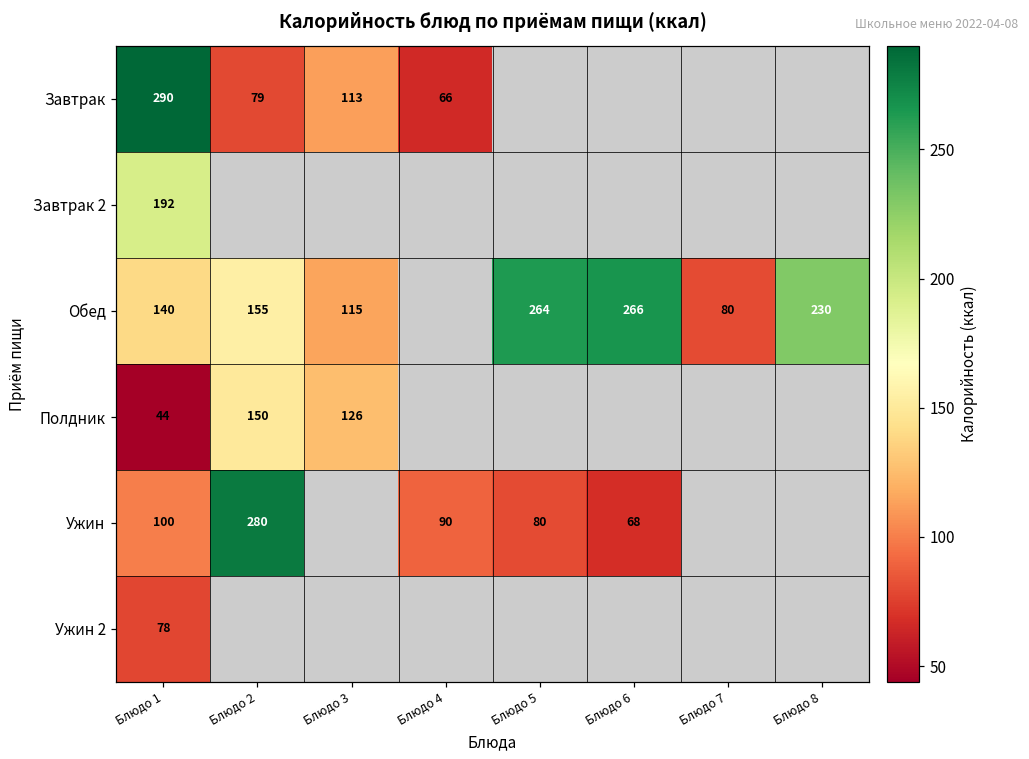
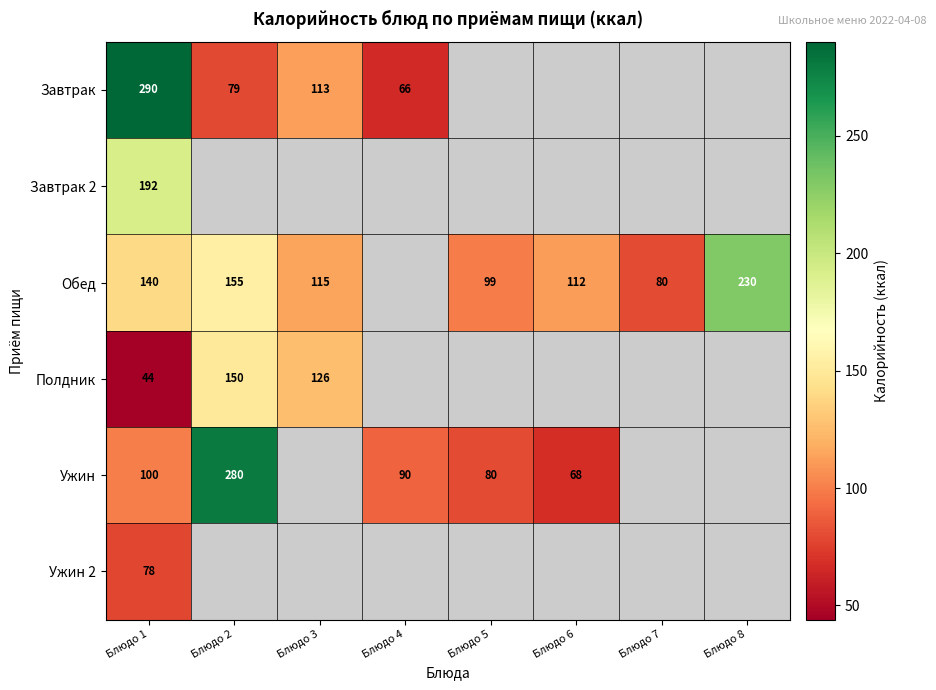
  {
    "Завтрак": {
      "Блюдо 1": 290,
      "Блюдо 2": 79,
      "Блюдо 3": 113,
      "Блюдо 4": 66
    },
    "Завтрак 2": {
      "Блюдо 1": 192
    },
    "Обед": {
      "Блюдо 1": 140,
      "Блюдо 2": 155,
      "Блюдо 3": 115,
-     "Блюдо 5": 264,
-     "Блюдо 6": 266,
+     "Блюдо 5": 99,
+     "Блюдо 6": 112,
      "Блюдо 7": 80,
      "Блюдо 8": 230
    },
    "Полдник": {
      "Блюдо 1": 44,
      "Блюдо 2": 150,
      "Блюдо 3": 126
    },
    "Ужин": {
      "Блюдо 1": 100,
      "Блюдо 2": 280,
      "Блюдо 4": 90,
      "Блюдо 5": 80,
      "Блюдо 6": 68
    },
    "Ужин 2": {
      "Блюдо 1": 78
    }
  }
